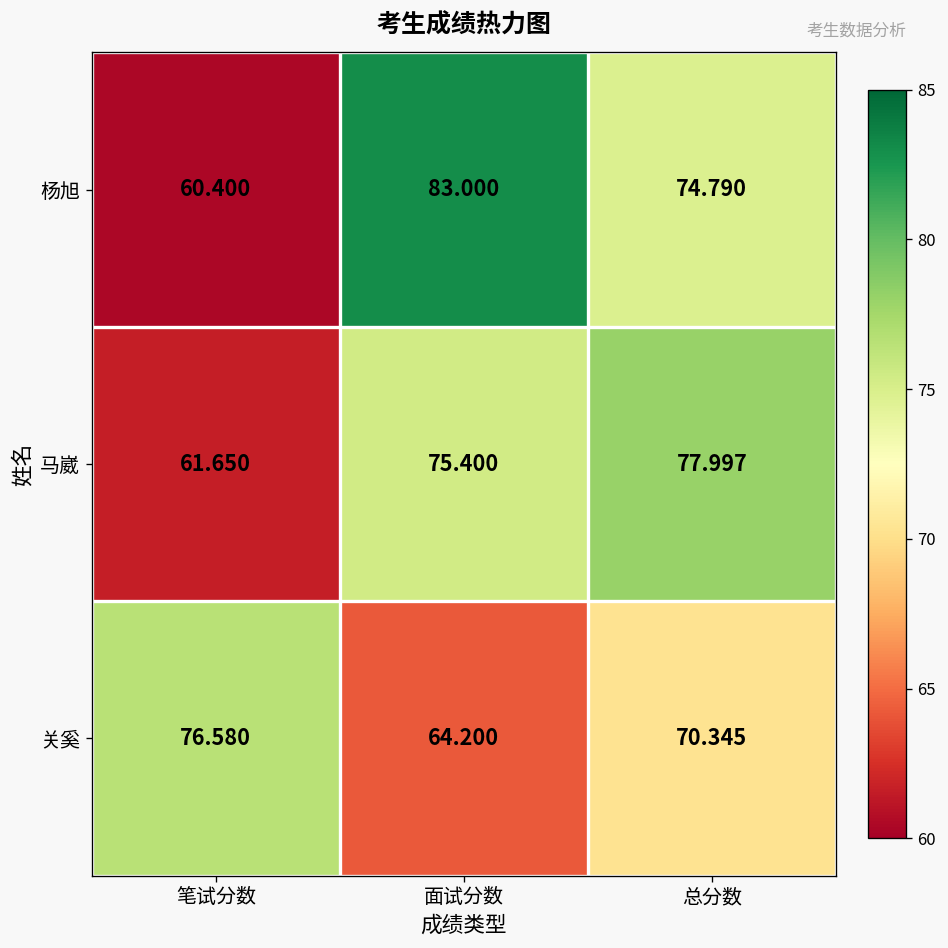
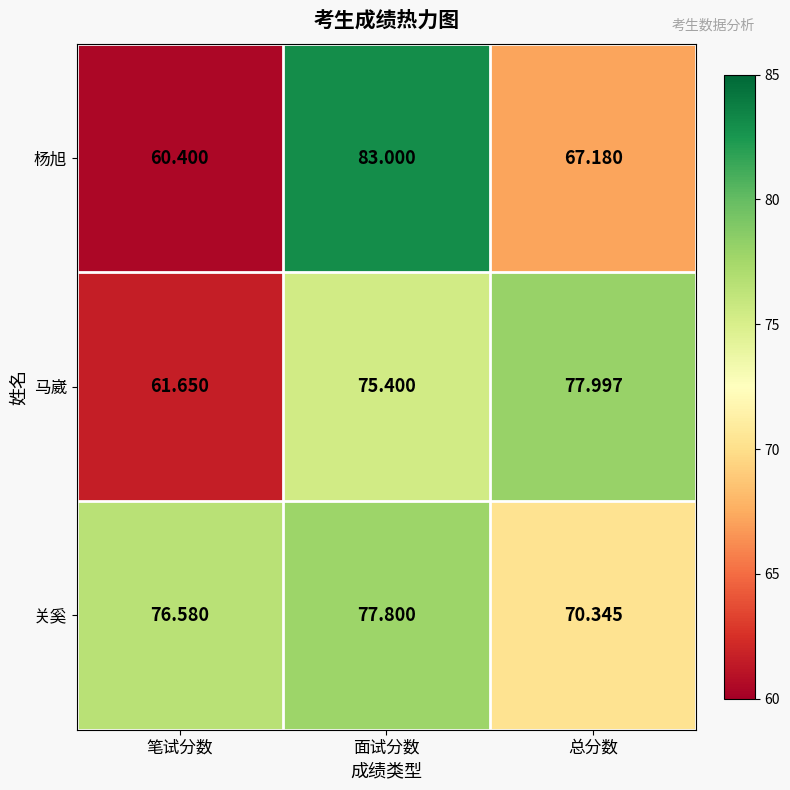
  {
    "杨旭": {
      "笔试分数": 60.400,
      "面试分数": 83.000,
-     "总分数": 74.790
+     "总分数": 67.180
    },
    "马崴": {
      "笔试分数": 61.650,
      "面试分数": 75.400,
      "总分数": 77.997
    },
    "关奚": {
      "笔试分数": 76.580,
-     "面试分数": 64.200,
+     "面试分数": 77.800,
      "总分数": 70.345
    }
  }
